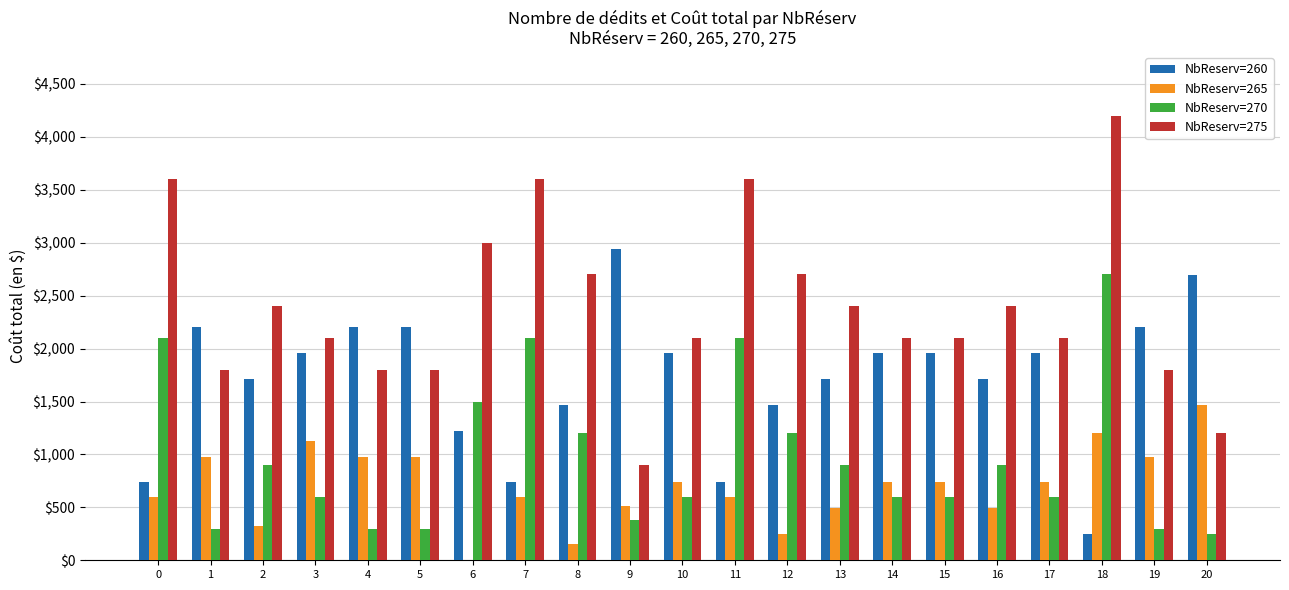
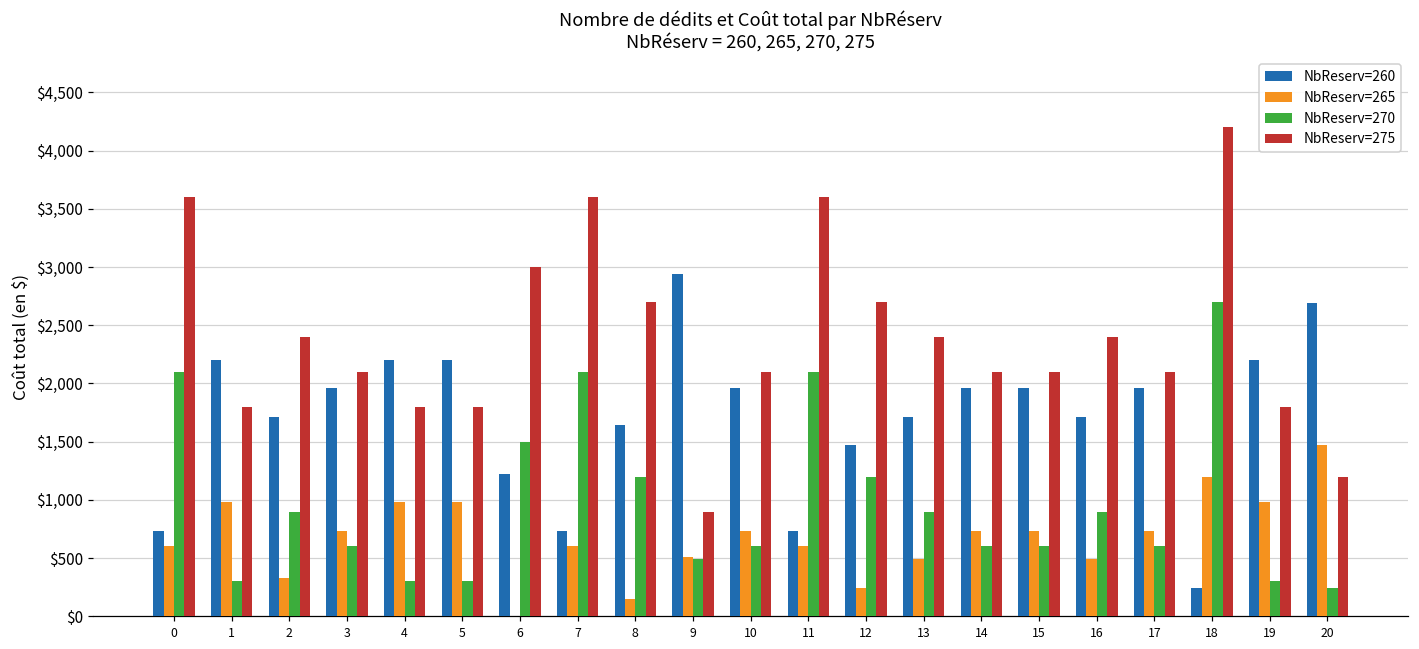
  {
    "NbReserv=260": {
      "0": "$740",
      "1": "$2,210",
      "2": "$1,720",
      "3": "$1,960",
      "4": "$2,210",
      "5": "$2,210",
      "6": "$1,230",
      "7": "$740",
-     "8": "$1,470",
+     "8": "$1,650",
      "9": "$2,940",
      "10": "$1,960",
      "11": "$740",
      "12": "$1,470",
      "13": "$1,720",
      "14": "$1,960",
      "15": "$1,960",
      "16": "$1,720",
      "17": "$1,960",
      "18": "$250",
      "19": "$2,210",
      "20": "$2,700"
    },
    "NbReserv=265": {
      "0": "$600",
      "1": "$980",
      "2": "$330",
-     "3": "$1,120",
+     "3": "$740",
      "4": "$980",
      "5": "$980",
      "6": "$0",
      "7": "$600",
      "8": "$150",
      "9": "$510",
      "10": "$740",
      "11": "$600",
      "12": "$250",
      "13": "$490",
      "14": "$740",
      "15": "$740",
      "16": "$490",
      "17": "$740",
      "18": "$1,200",
      "19": "$980",
      "20": "$1,470"
    },
    "NbReserv=270": {
      "0": "$2,100",
      "1": "$300",
      "2": "$900",
      "3": "$600",
      "4": "$300",
      "5": "$300",
      "6": "$1,500",
      "7": "$2,100",
      "8": "$1,200",
-     "9": "$380",
+     "9": "$490",
      "10": "$600",
      "11": "$2,100",
      "12": "$1,200",
      "13": "$900",
      "14": "$600",
      "15": "$600",
      "16": "$900",
      "17": "$600",
      "18": "$2,700",
      "19": "$300",
      "20": "$250"
    },
    "NbReserv=275": {
      "0": "$3,600",
      "1": "$1,800",
      "2": "$2,400",
      "3": "$2,100",
      "4": "$1,800",
      "5": "$1,800",
      "6": "$3,000",
      "7": "$3,600",
      "8": "$2,700",
      "9": "$900",
      "10": "$2,100",
      "11": "$3,600",
      "12": "$2,700",
      "13": "$2,400",
      "14": "$2,100",
      "15": "$2,100",
      "16": "$2,400",
      "17": "$2,100",
      "18": "$4,200",
      "19": "$1,800",
      "20": "$1,200"
    }
  }
